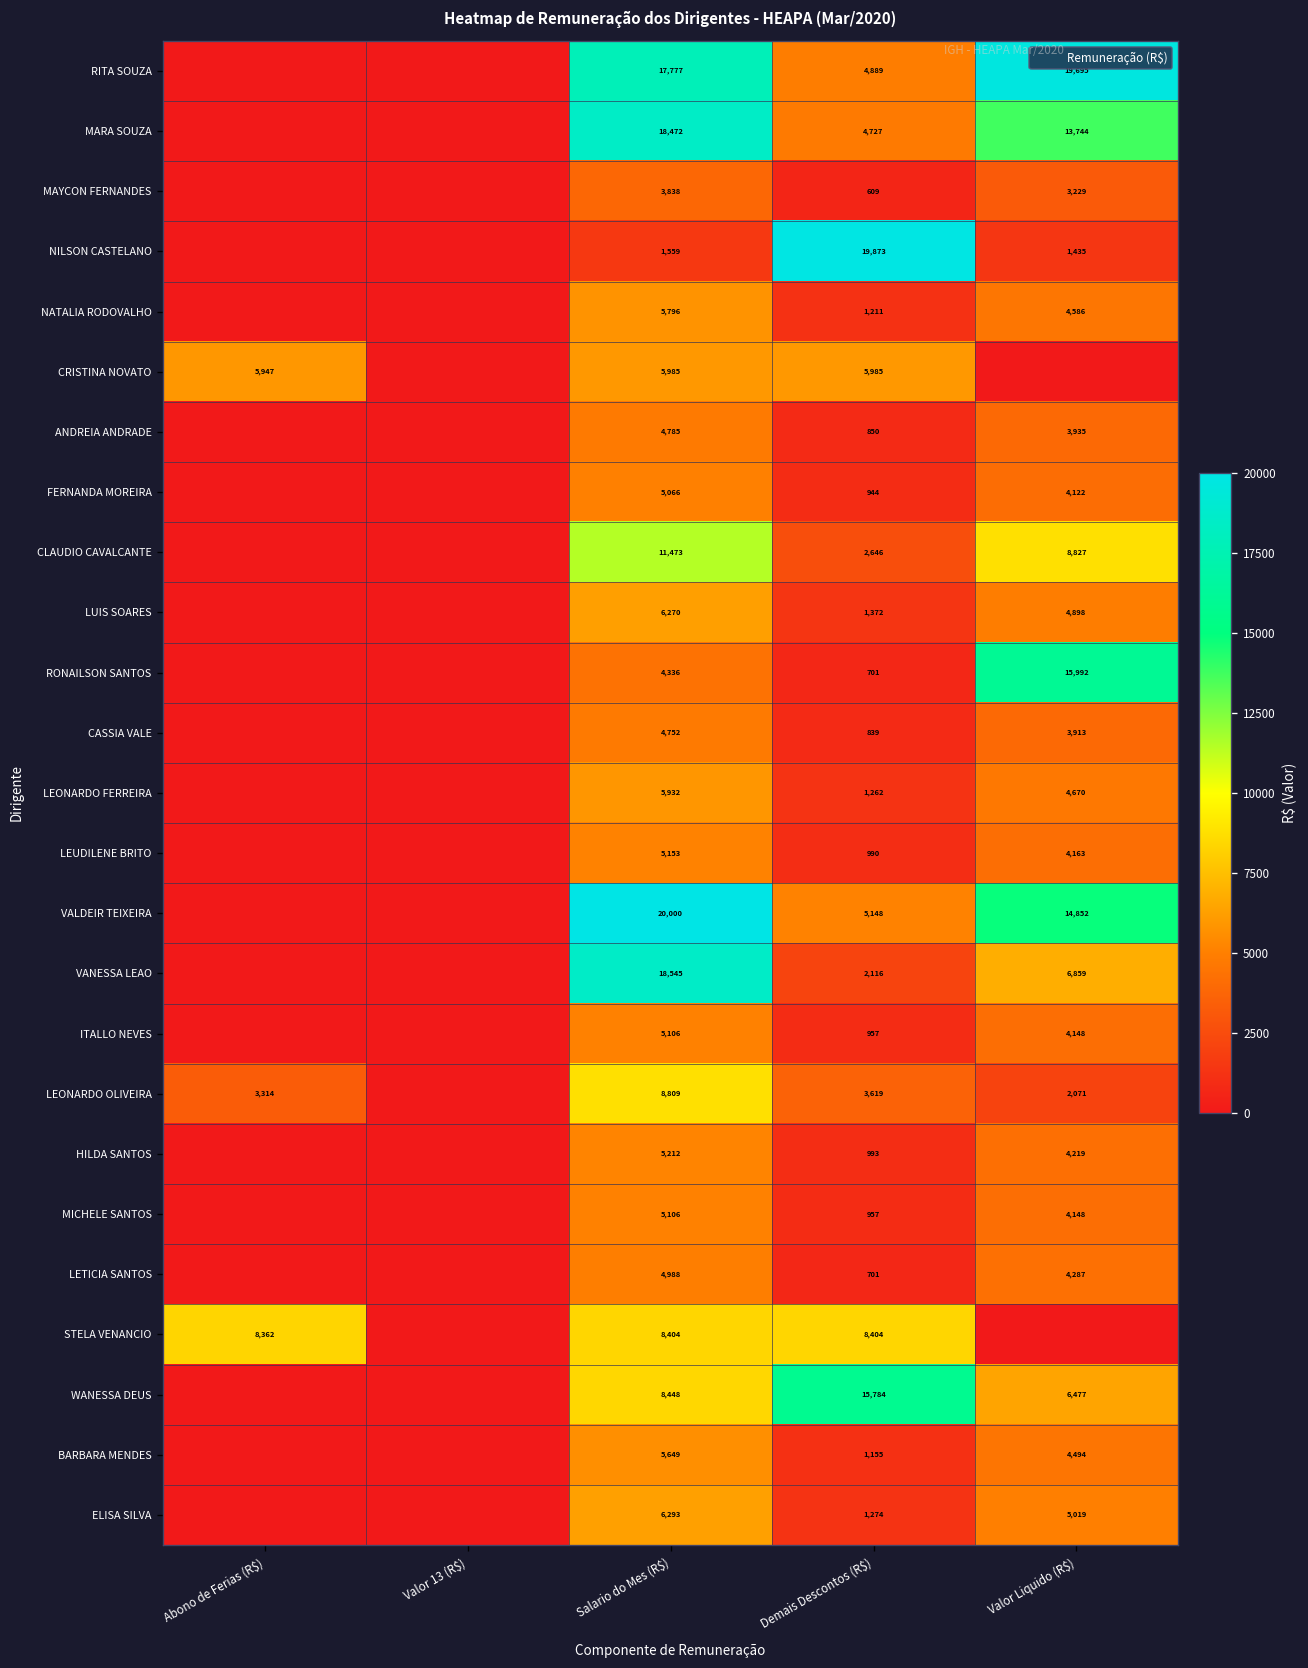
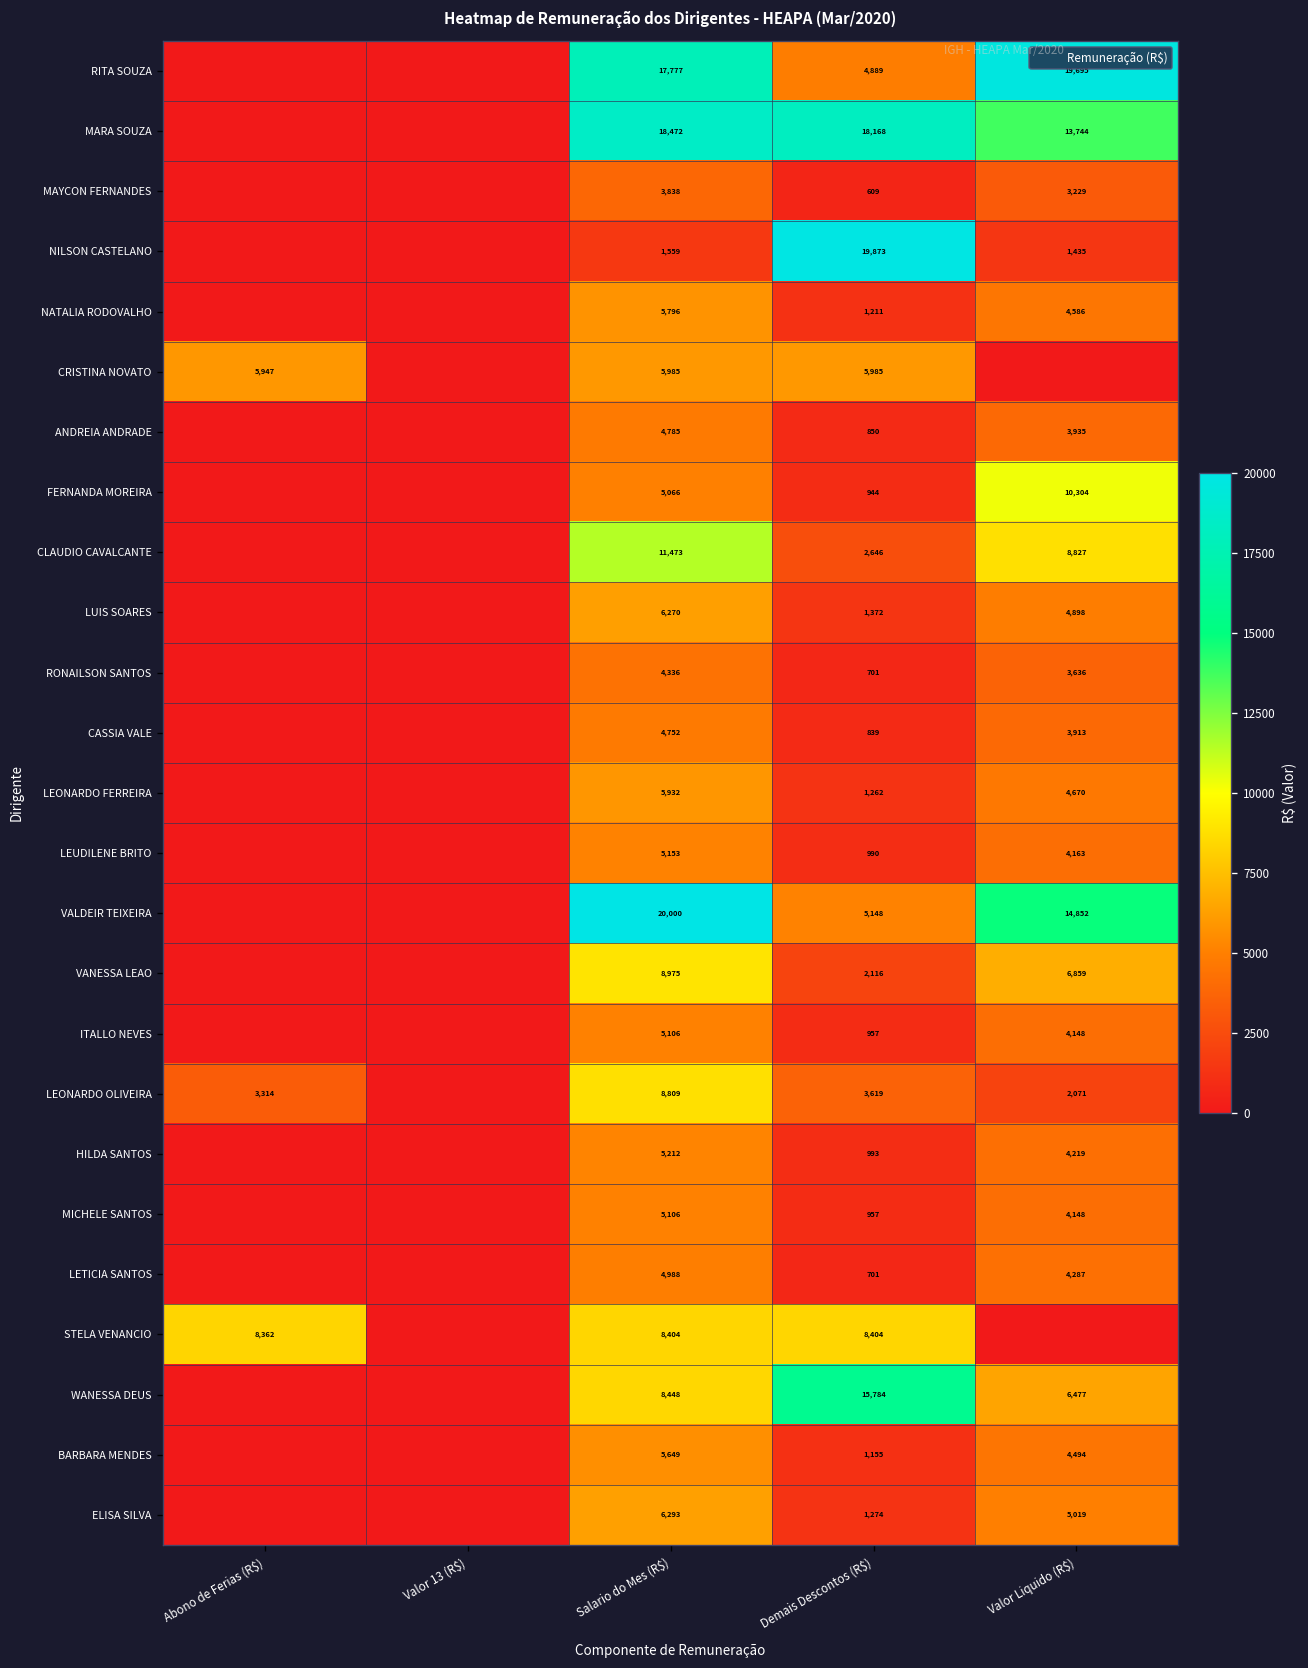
  {
    "RITA SOUZA": {
      "Salario do Mes (R$)": "17,777",
      "Demais Descontos (R$)": "4,889"
    },
    "MARA SOUZA": {
      "Salario do Mes (R$)": "18,472",
-     "Demais Descontos (R$)": "4,727",
+     "Demais Descontos (R$)": "18,168",
      "Valor Liquido (R$)": "13,744"
    },
    "MAYCON FERNANDES": {
      "Salario do Mes (R$)": "3,838",
      "Demais Descontos (R$)": "609",
      "Valor Liquido (R$)": "3,229"
    },
    "NILSON CASTELANO": {
      "Salario do Mes (R$)": "1,559",
      "Demais Descontos (R$)": "19,873",
      "Valor Liquido (R$)": "1,435"
    },
    "NATALIA RODOVALHO": {
      "Salario do Mes (R$)": "5,796",
      "Demais Descontos (R$)": "1,211",
      "Valor Liquido (R$)": "4,586"
    },
    "CRISTINA NOVATO": {
      "Abono de Ferias (R$)": "5,947",
      "Salario do Mes (R$)": "5,985",
      "Demais Descontos (R$)": "5,985"
    },
    "ANDREIA ANDRADE": {
      "Salario do Mes (R$)": "4,785",
      "Demais Descontos (R$)": "850",
      "Valor Liquido (R$)": "3,935"
    },
    "FERNANDA MOREIRA": {
      "Salario do Mes (R$)": "5,066",
      "Demais Descontos (R$)": "944",
-     "Valor Liquido (R$)": "4,122"
+     "Valor Liquido (R$)": "10,304"
    },
    "CLAUDIO CAVALCANTE": {
      "Salario do Mes (R$)": "11,473",
      "Demais Descontos (R$)": "2,646",
      "Valor Liquido (R$)": "8,827"
    },
    "LUIS SOARES": {
      "Salario do Mes (R$)": "6,270",
      "Demais Descontos (R$)": "1,372",
      "Valor Liquido (R$)": "4,898"
    },
    "RONAILSON SANTOS": {
      "Salario do Mes (R$)": "4,336",
      "Demais Descontos (R$)": "701",
-     "Valor Liquido (R$)": "15,992"
+     "Valor Liquido (R$)": "3,636"
    },
    "CASSIA VALE": {
      "Salario do Mes (R$)": "4,752",
      "Demais Descontos (R$)": "839",
      "Valor Liquido (R$)": "3,913"
    },
    "LEONARDO FERREIRA": {
      "Salario do Mes (R$)": "5,932",
      "Demais Descontos (R$)": "1,262",
      "Valor Liquido (R$)": "4,670"
    },
    "LEUDILENE BRITO": {
      "Salario do Mes (R$)": "5,153",
      "Demais Descontos (R$)": "990",
      "Valor Liquido (R$)": "4,163"
    },
    "VALDEIR TEIXEIRA": {
      "Salario do Mes (R$)": "20,000",
      "Demais Descontos (R$)": "5,148",
      "Valor Liquido (R$)": "14,852"
    },
    "VANESSA LEAO": {
-     "Salario do Mes (R$)": "18,545",
+     "Salario do Mes (R$)": "8,975",
      "Demais Descontos (R$)": "2,116",
      "Valor Liquido (R$)": "6,859"
    },
    "ITALLO NEVES": {
      "Salario do Mes (R$)": "5,106",
      "Demais Descontos (R$)": "957",
      "Valor Liquido (R$)": "4,148"
    },
    "LEONARDO OLIVEIRA": {
      "Abono de Ferias (R$)": "3,314",
      "Salario do Mes (R$)": "8,809",
      "Demais Descontos (R$)": "3,619",
      "Valor Liquido (R$)": "2,071"
    },
    "HILDA SANTOS": {
      "Salario do Mes (R$)": "5,212",
      "Demais Descontos (R$)": "993",
      "Valor Liquido (R$)": "4,219"
    },
    "MICHELE SANTOS": {
      "Salario do Mes (R$)": "5,106",
      "Demais Descontos (R$)": "957",
      "Valor Liquido (R$)": "4,148"
    },
    "LETICIA SANTOS": {
      "Salario do Mes (R$)": "4,988",
      "Demais Descontos (R$)": "701",
      "Valor Liquido (R$)": "4,287"
    },
    "STELA VENANCIO": {
      "Abono de Ferias (R$)": "8,362",
      "Salario do Mes (R$)": "8,404",
      "Demais Descontos (R$)": "8,404"
    },
    "WANESSA DEUS": {
      "Salario do Mes (R$)": "8,448",
      "Demais Descontos (R$)": "15,784",
      "Valor Liquido (R$)": "6,477"
    },
    "BARBARA MENDES": {
      "Salario do Mes (R$)": "5,649",
      "Demais Descontos (R$)": "1,155",
      "Valor Liquido (R$)": "4,494"
    },
    "ELISA SILVA": {
      "Salario do Mes (R$)": "6,293",
      "Demais Descontos (R$)": "1,274",
      "Valor Liquido (R$)": "5,019"
    }
  }
